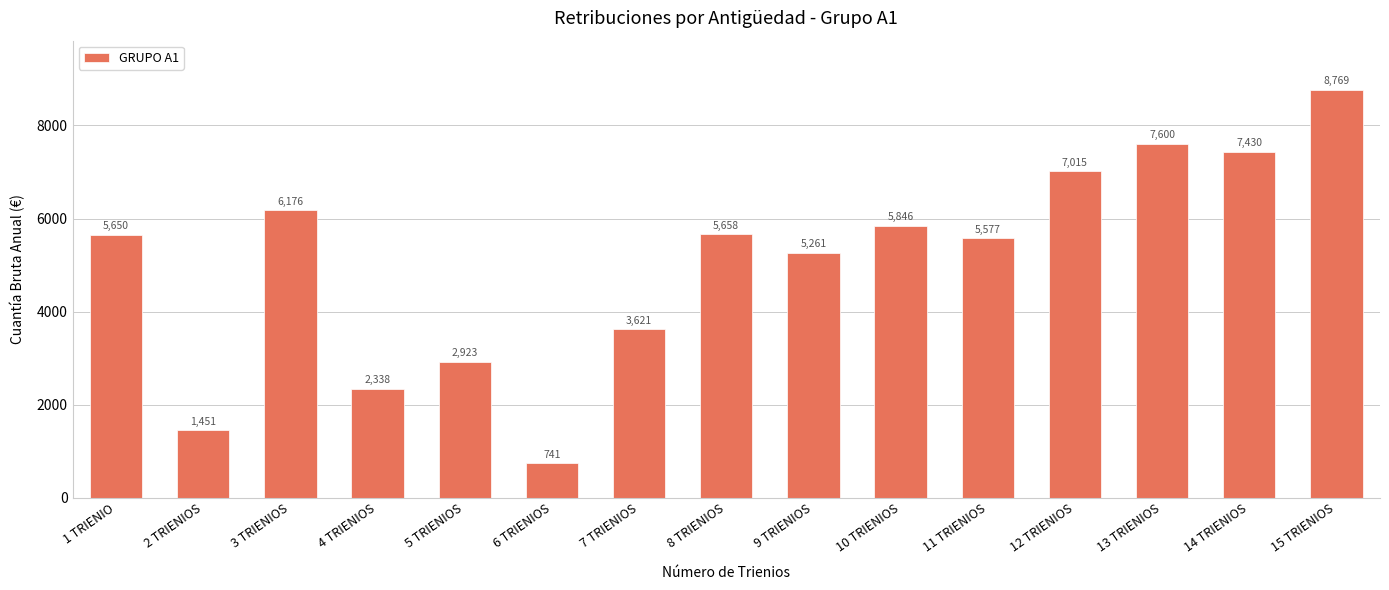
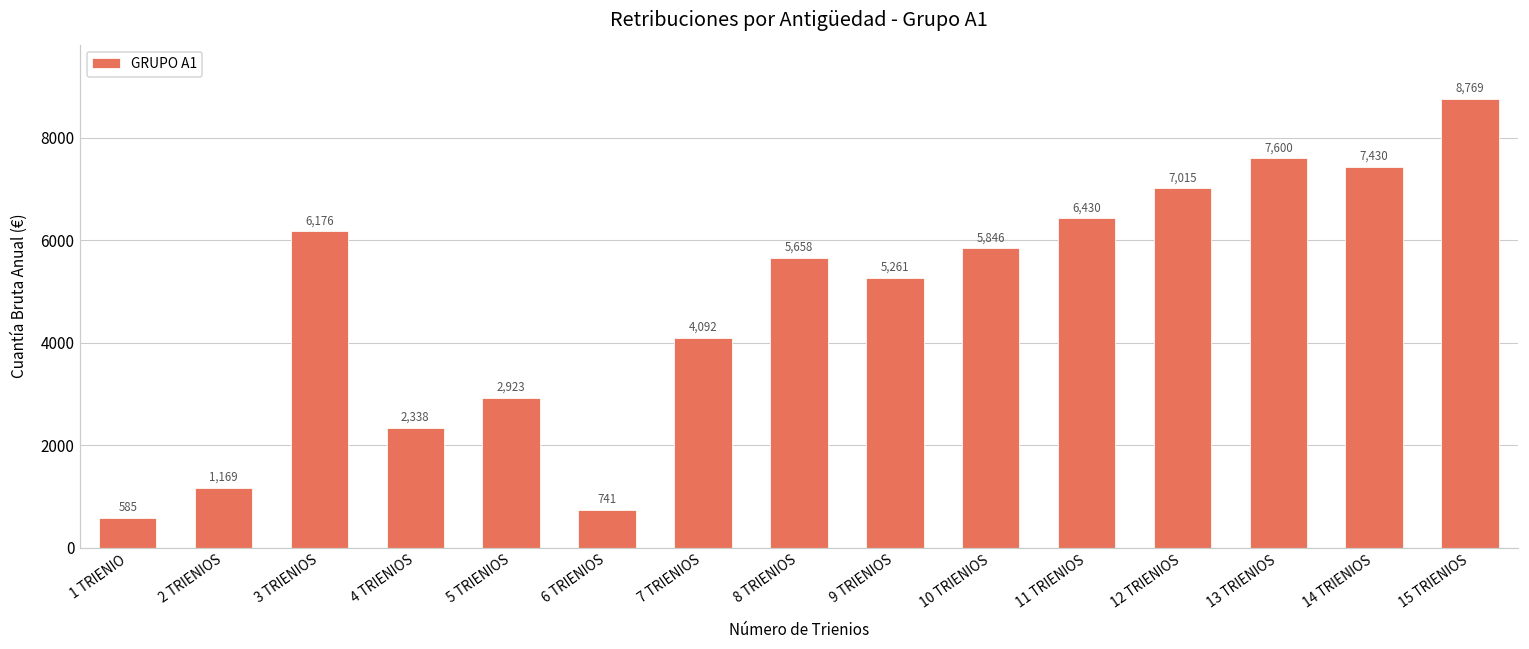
  {
-   "1 TRIENIO": "5,650",
-   "2 TRIENIOS": "1,451",
+   "1 TRIENIO": "585",
+   "2 TRIENIOS": "1,169",
    "3 TRIENIOS": "6,176",
    "4 TRIENIOS": "2,338",
    "5 TRIENIOS": "2,923",
    "6 TRIENIOS": "741",
-   "7 TRIENIOS": "3,621",
+   "7 TRIENIOS": "4,092",
    "8 TRIENIOS": "5,658",
    "9 TRIENIOS": "5,261",
    "10 TRIENIOS": "5,846",
-   "11 TRIENIOS": "5,577",
+   "11 TRIENIOS": "6,430",
    "12 TRIENIOS": "7,015",
    "13 TRIENIOS": "7,600",
    "14 TRIENIOS": "7,430",
    "15 TRIENIOS": "8,769"
  }
